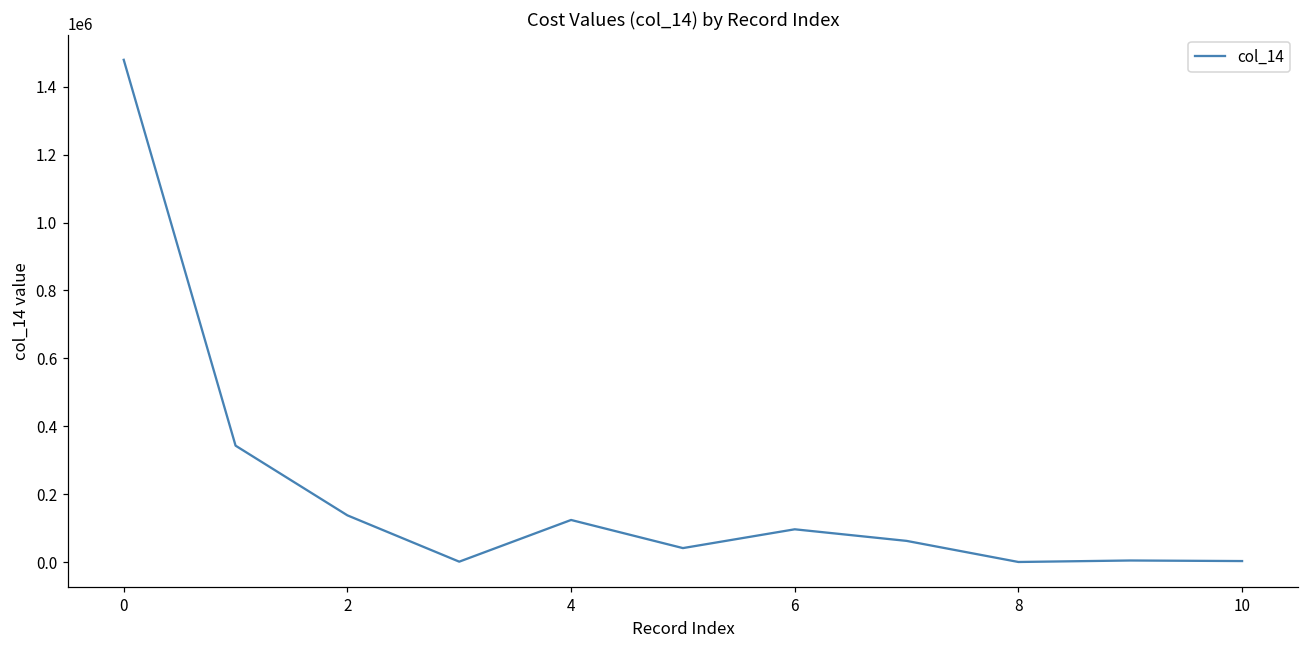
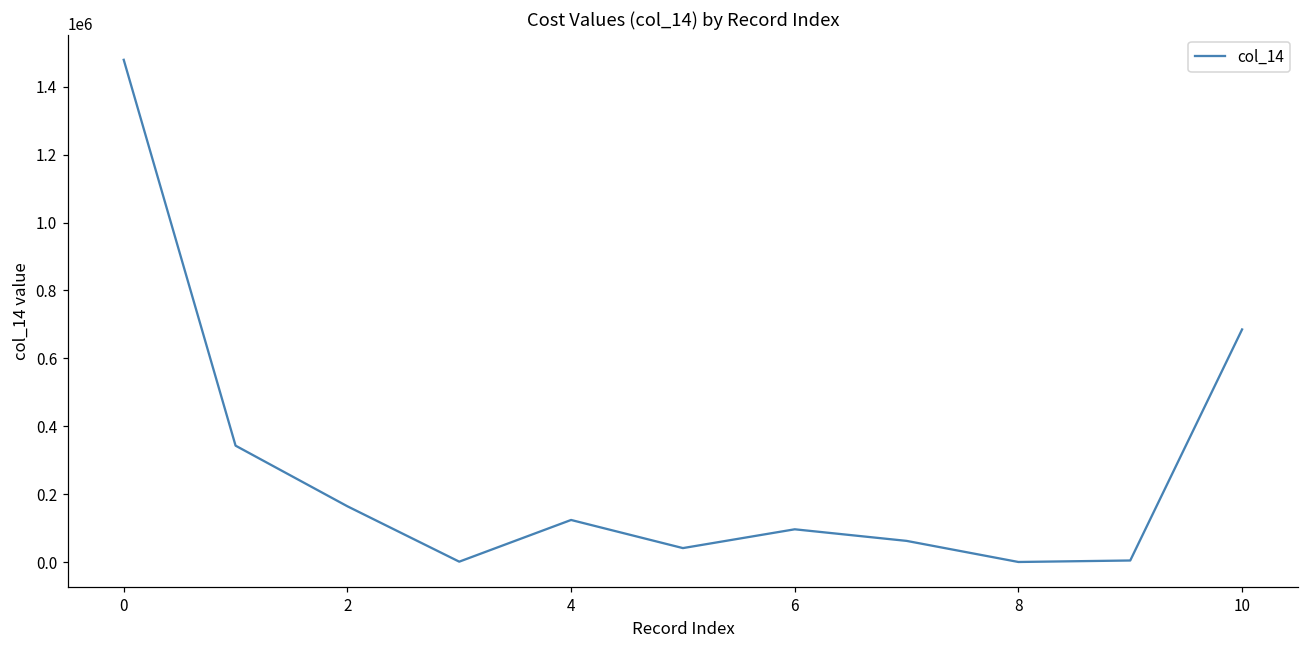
  {
    "0": 1480000,
-   "2": 140000,
+   "2": 160000,
    "4": 120000,
    "6": 100000,
    "8": 0,
-   "10": 0
+   "10": 690000
  }
